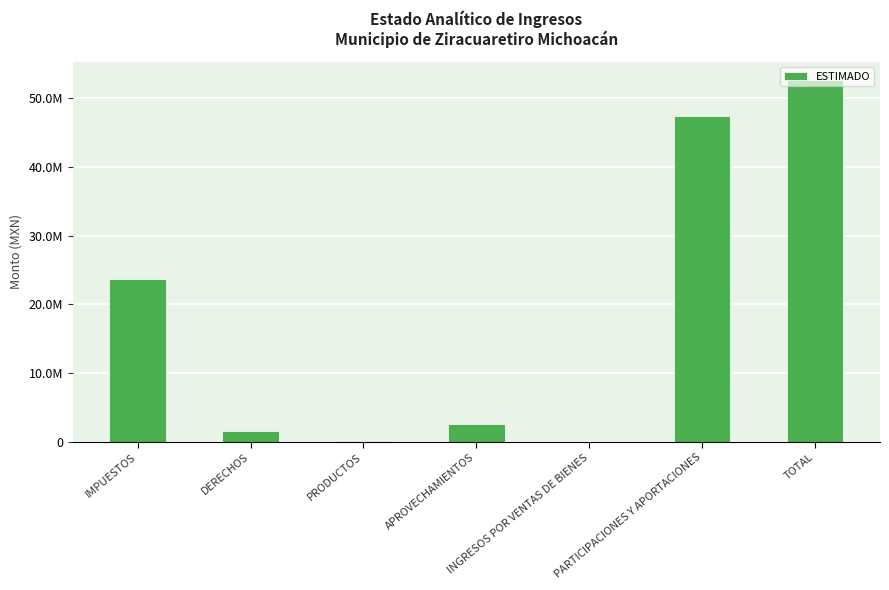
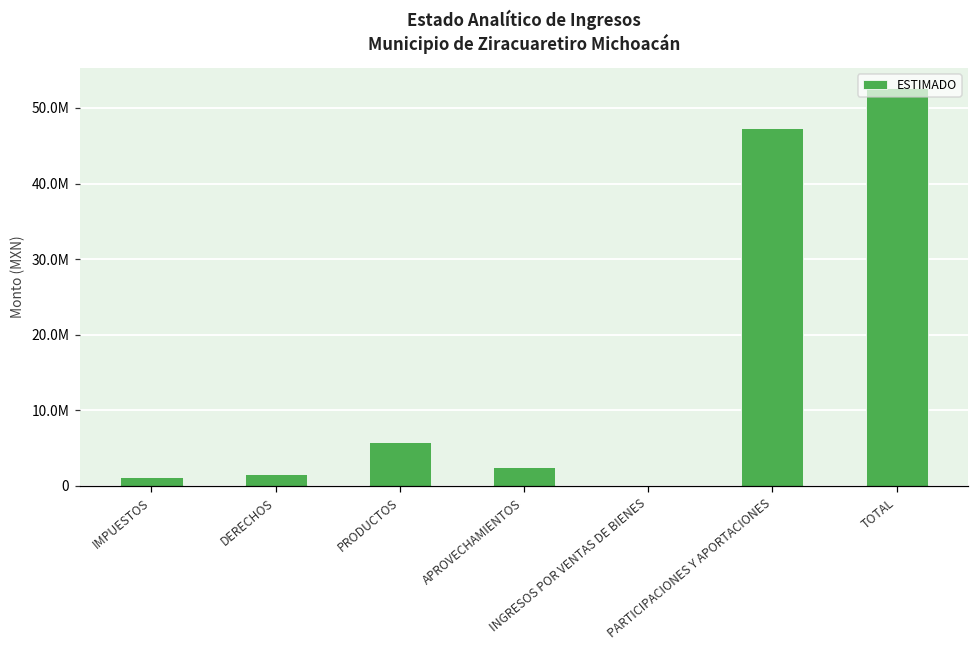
  {
-   "IMPUESTOS": 24000000,
+   "IMPUESTOS": 1000000,
    "DERECHOS": 2000000,
-   "PRODUCTOS": 0,
+   "PRODUCTOS": 6000000,
    "APROVECHAMIENTOS": 3000000,
    "INGRESOS POR VENTAS DE BIENES": 0,
    "PARTICIPACIONES Y APORTACIONES": 47000000
  }
